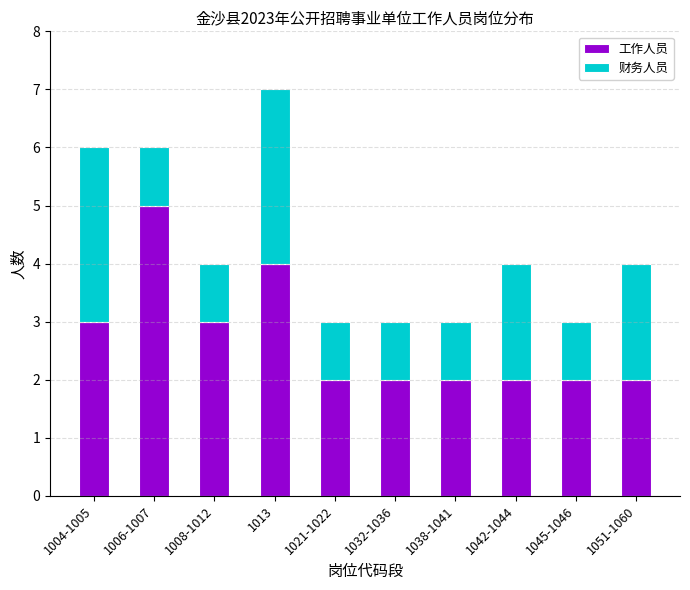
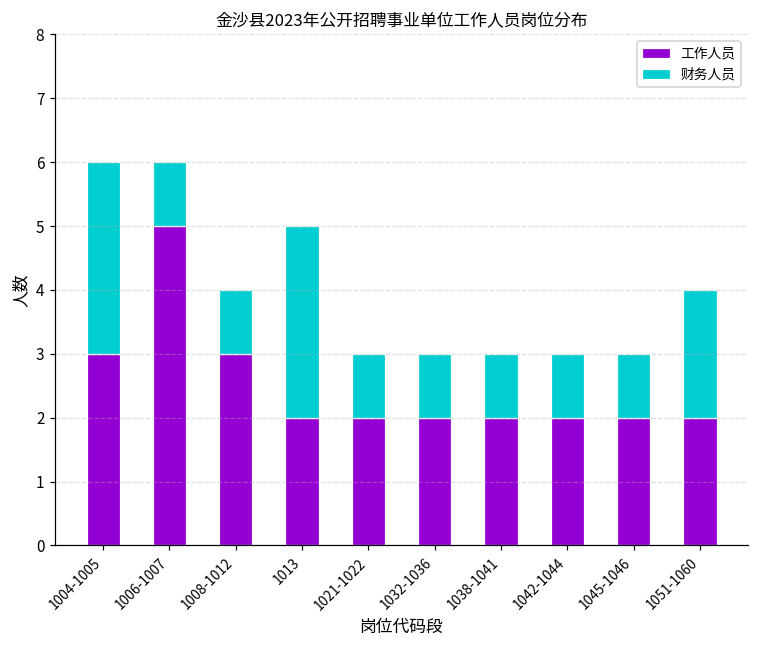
  {
    "工作人员": {
      "1004-1005": 3,
      "1006-1007": 5,
      "1008-1012": 3,
-     "1013": 4,
+     "1013": 2,
      "1021-1022": 2,
      "1032-1036": 2,
      "1038-1041": 2,
      "1042-1044": 2,
      "1045-1046": 2,
      "1051-1060": 2
    },
    "财务人员": {
      "1004-1005": 3,
      "1006-1007": 1,
      "1008-1012": 1,
      "1013": 3,
      "1021-1022": 1,
      "1032-1036": 1,
      "1038-1041": 1,
-     "1042-1044": 2,
+     "1042-1044": 1,
      "1045-1046": 1,
      "1051-1060": 2
    }
  }
